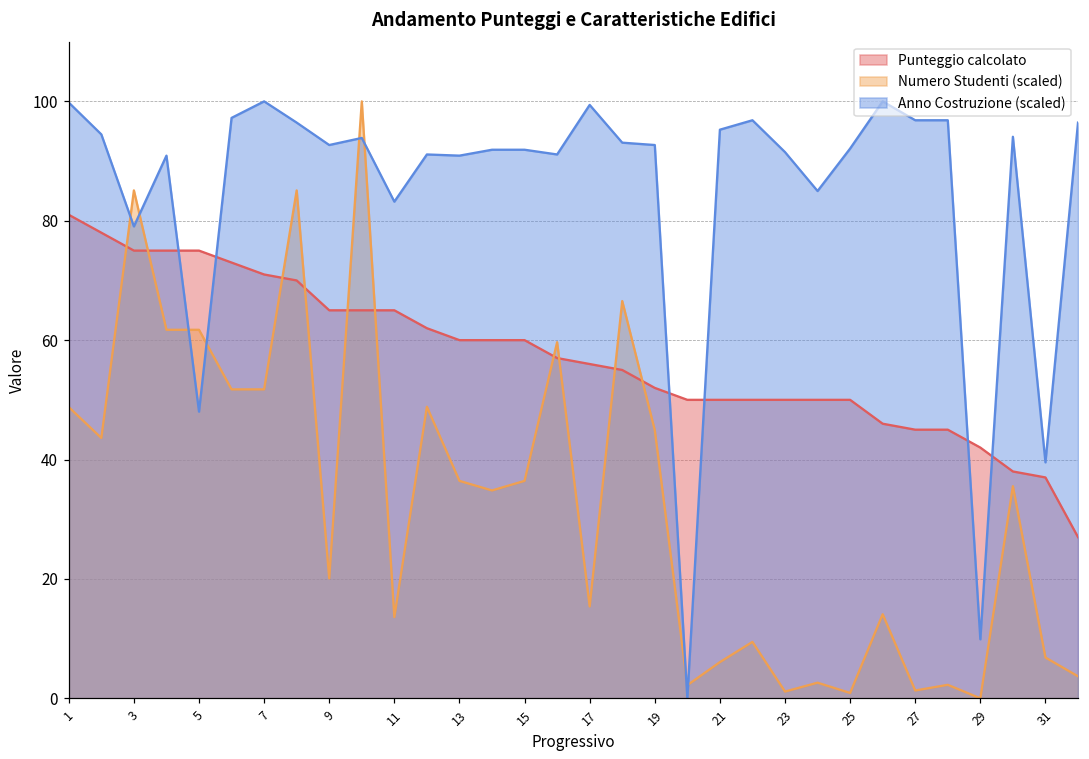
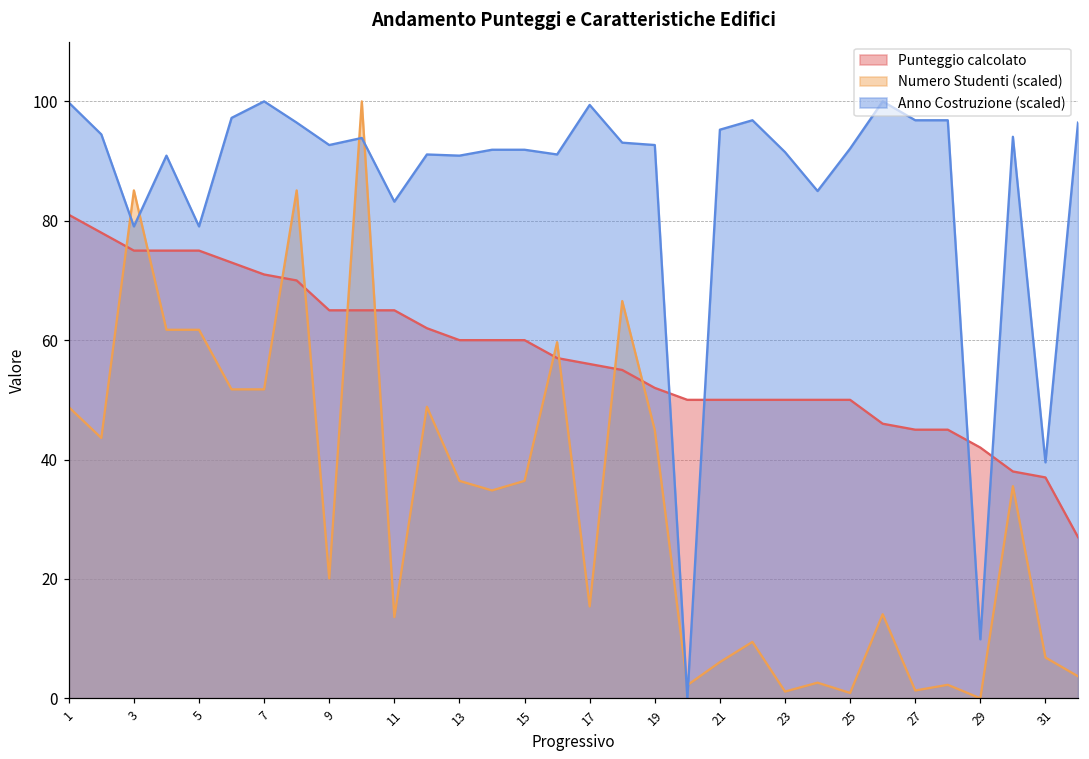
  {
    "Anno Costruzione (scaled)": {
      "1": 100,
      "3": 79,
-     "5": 48,
+     "5": 79,
      "7": 100,
      "9": 93,
      "11": 83,
      "13": 91,
      "15": 92,
      "17": 99,
      "19": 93,
      "21": 95,
      "23": 92,
      "25": 92,
      "27": 97,
      "29": 10,
      "31": 40
    }
  }
